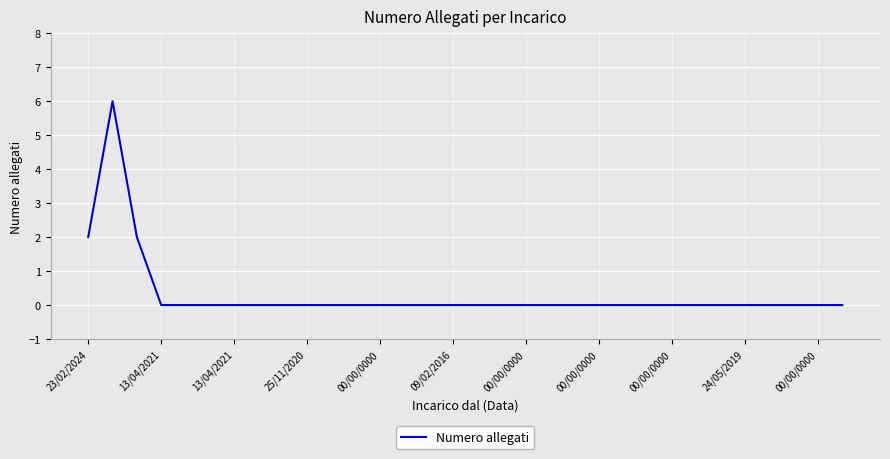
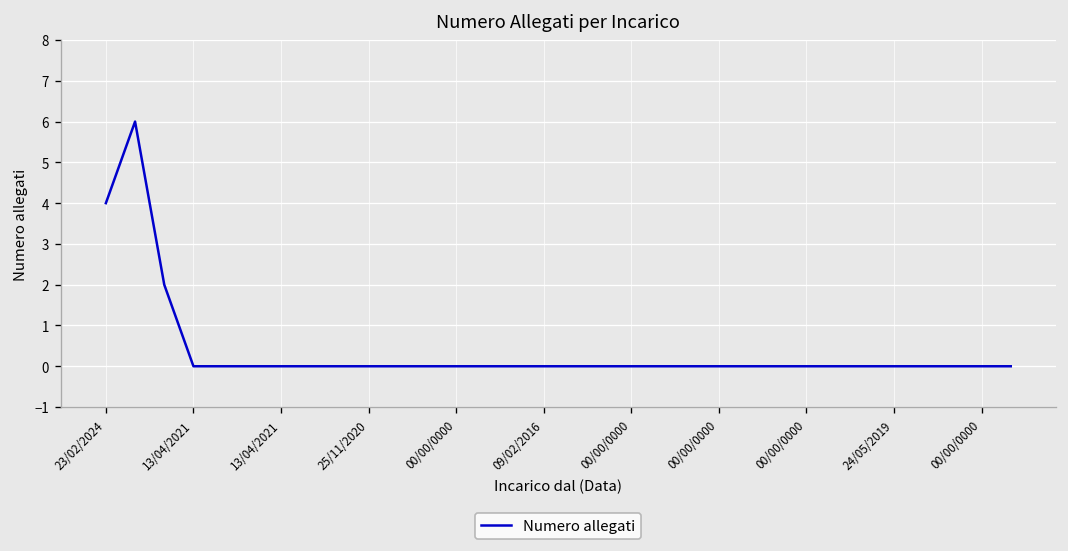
  {
-   "23/02/2024": 2,
+   "23/02/2024": 4,
    "25/11/2020": 0,
    "09/02/2016": 0,
    "24/05/2019": 0
  }
